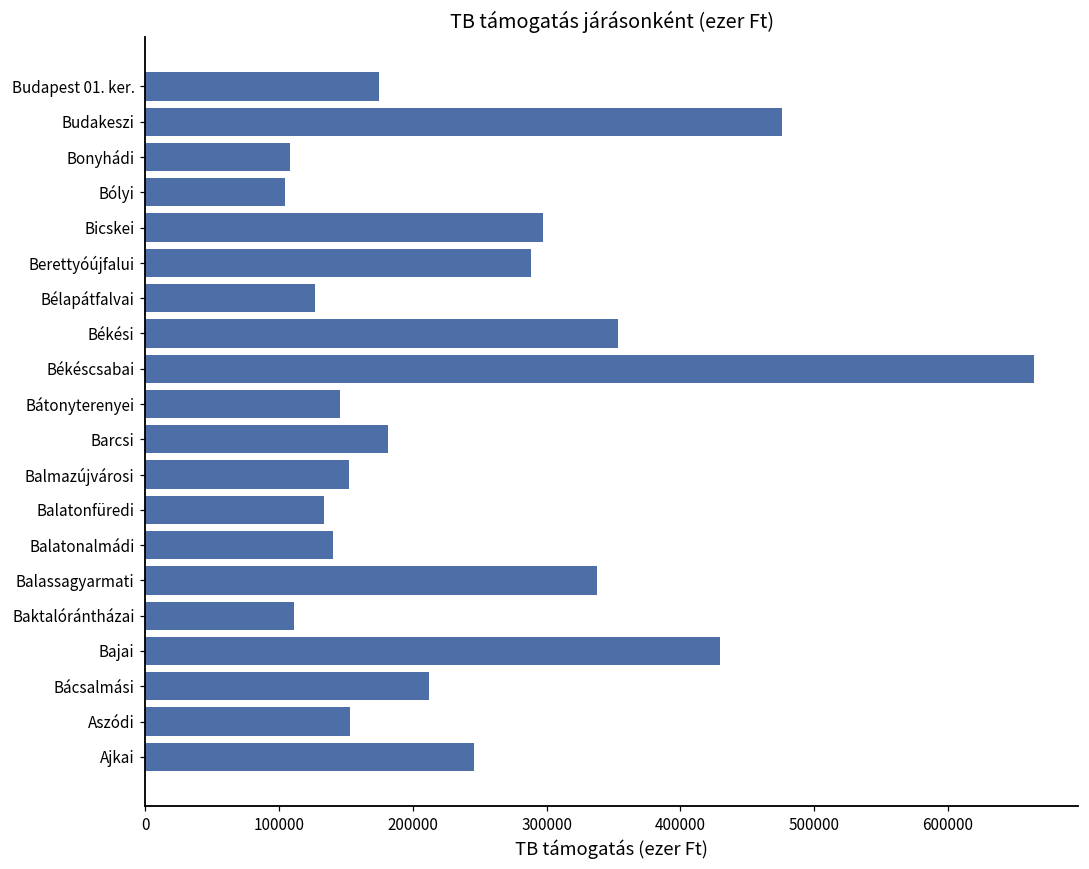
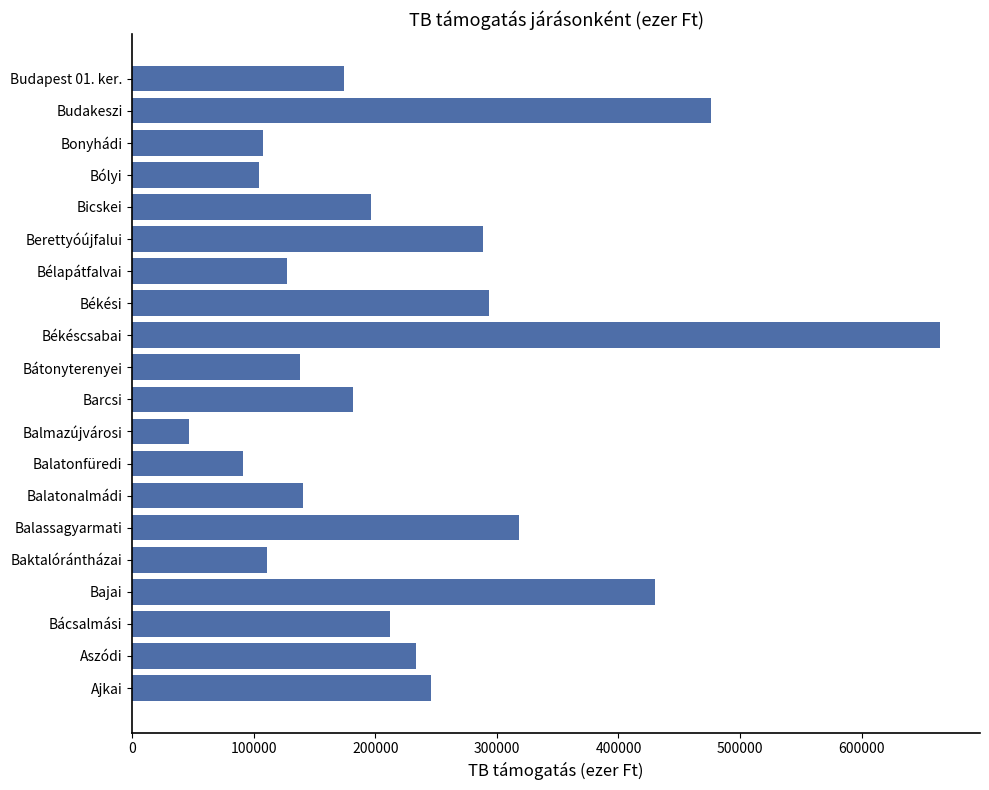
  {
    "Budapest 01. ker.": 175000,
    "Budakeszi": 476000,
    "Bonyhádi": 108000,
    "Bólyi": 105000,
-   "Bicskei": 297000,
+   "Bicskei": 196000,
    "Berettyóújfalui": 289000,
    "Bélapátfalvai": 127000,
-   "Békési": 353000,
+   "Békési": 294000,
    "Békéscsabai": 664000,
-   "Bátonyterenyei": 146000,
+   "Bátonyterenyei": 138000,
    "Barcsi": 182000,
-   "Balmazújvárosi": 153000,
-   "Balatonfüredi": 133000,
+   "Balmazújvárosi": 46000,
+   "Balatonfüredi": 91000,
    "Balatonalmádi": 141000,
-   "Balassagyarmati": 338000,
+   "Balassagyarmati": 318000,
    "Baktalórántházai": 111000,
    "Bajai": 430000,
    "Bácsalmási": 212000,
-   "Aszódi": 153000,
+   "Aszódi": 233000,
    "Ajkai": 246000
  }
